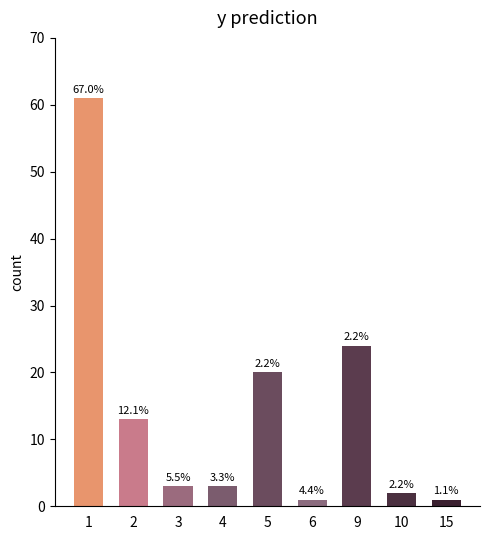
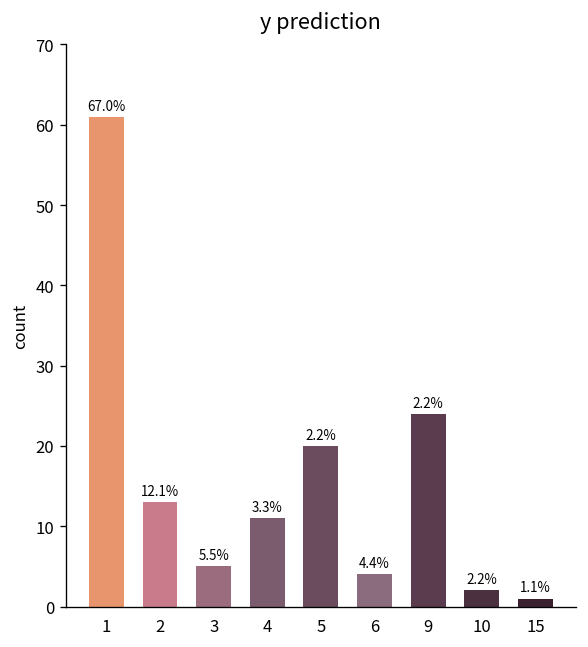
  {
-   "3": 3,
-   "4": 3,
-   "6": 1
+   "3": 5,
+   "4": 11,
+   "6": 4
  }
